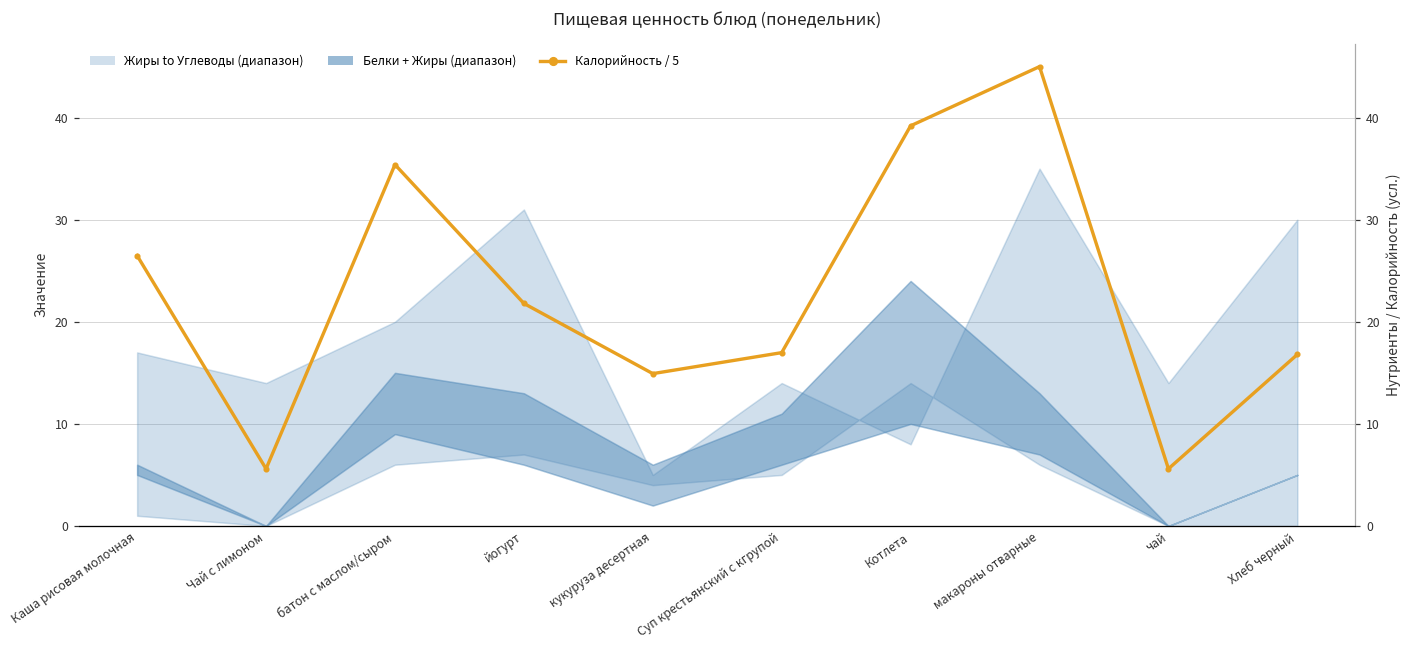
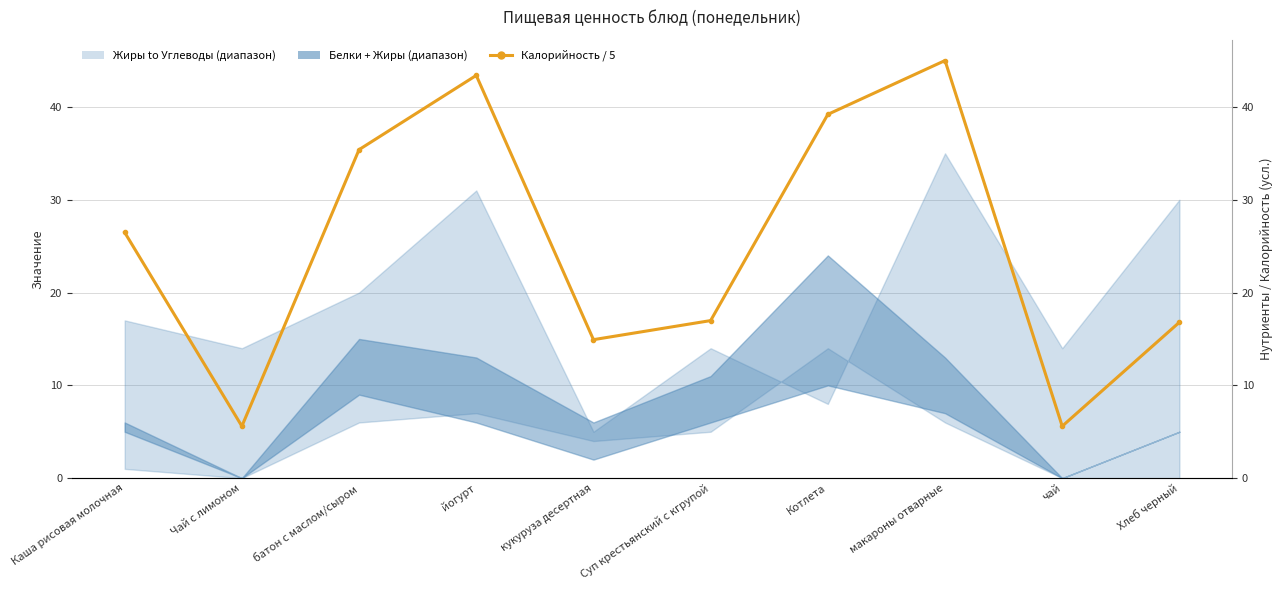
  {
    "Калорийность / 5": {
      "Каша рисовая молочная": 26,
      "Чай с лимоном": 6,
      "батон с маслом/сыром": 35,
-     "йогурт": 22,
+     "йогурт": 43,
      "кукуруза десертная": 15,
      "Суп крестьянский с кгрупой": 17,
      "Котлета": 39,
      "макароны отварные": 45,
      "чай": 6,
      "Хлеб черный": 17
    }
  }
